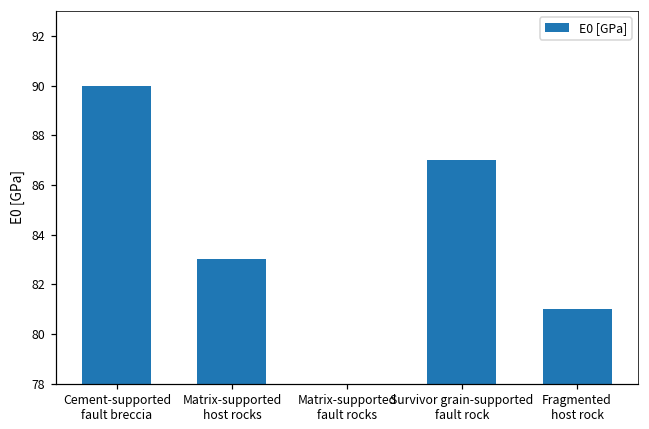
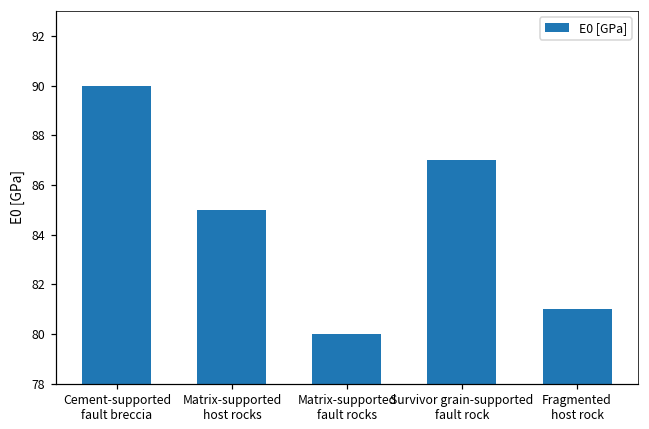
  {
    "Cement-supported fault breccia": 90,
-   "Matrix-supported host rocks": 83,
-   "Matrix-supported fault rocks": 78,
+   "Matrix-supported host rocks": 85,
+   "Matrix-supported fault rocks": 80,
    "Survivor grain-supported fault rock": 87,
    "Fragmented host rock": 81
  }
